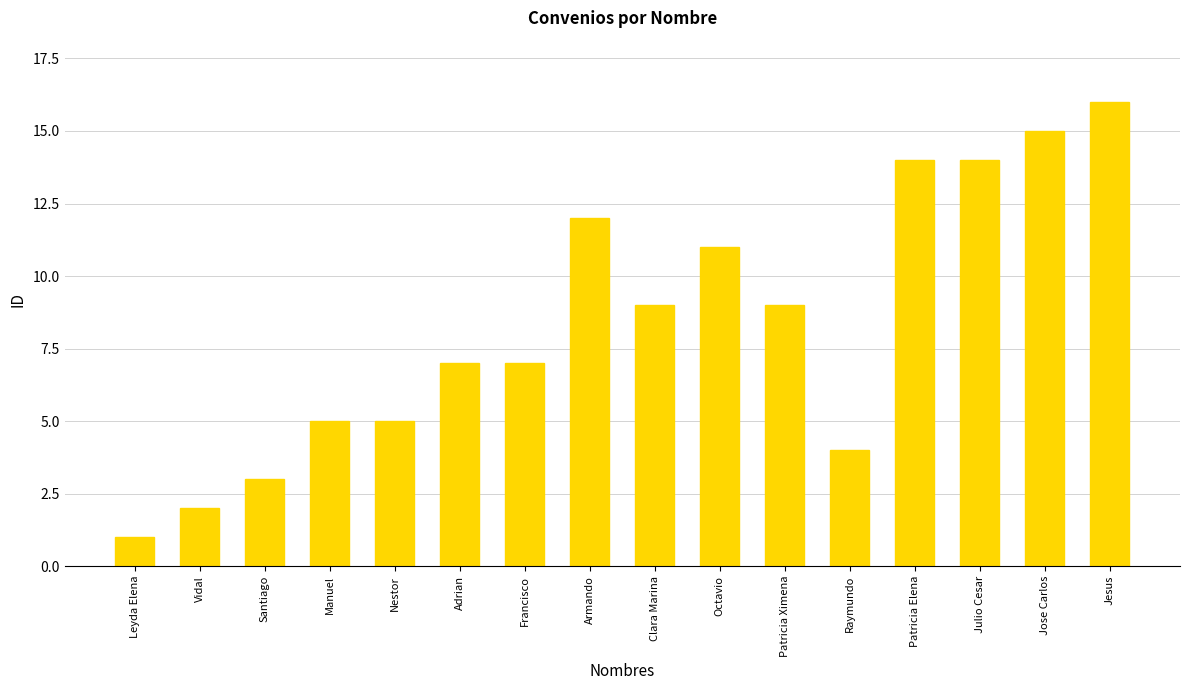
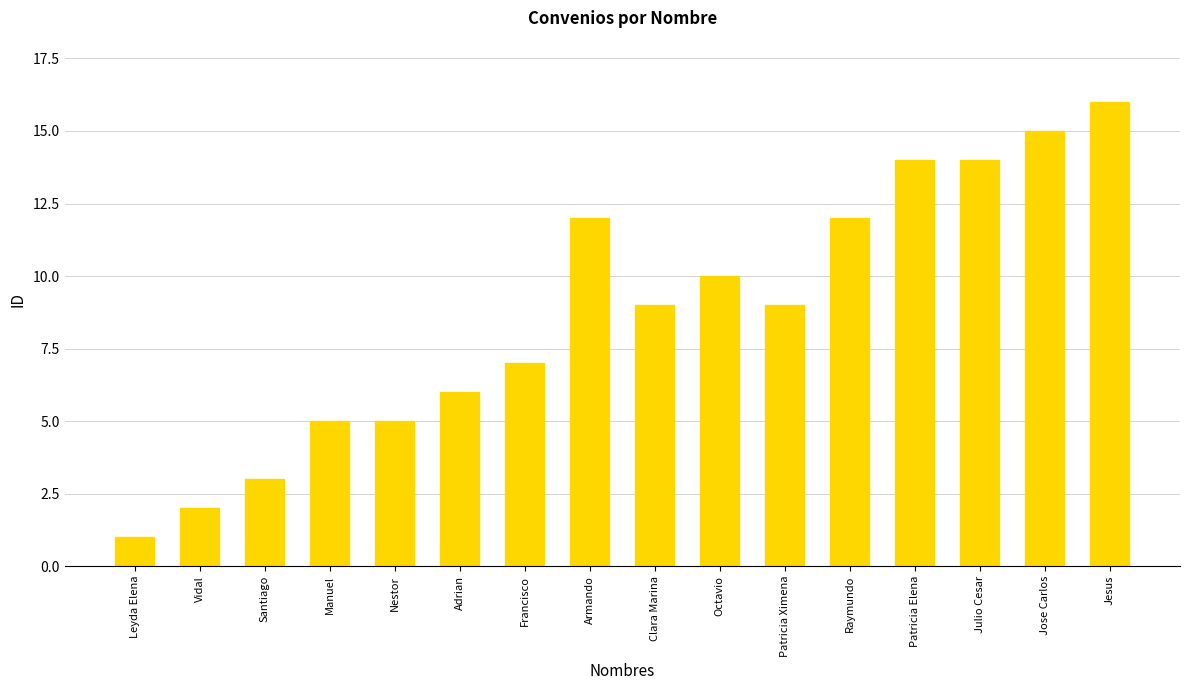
  {
    "Leyda Elena": 1,
    "Vidal": 2,
    "Santiago": 3,
    "Manuel": 5,
    "Nestor": 5,
-   "Adrian": 7,
+   "Adrian": 6,
    "Francisco": 7,
    "Armando": 12,
    "Clara Marina": 9,
-   "Octavio": 11,
+   "Octavio": 10,
    "Patricia Ximena": 9,
-   "Raymundo": 4,
+   "Raymundo": 12,
    "Patricia Elena": 14,
    "Julio Cesar": 14,
    "Jose Carlos": 15,
    "Jesus": 16
  }
